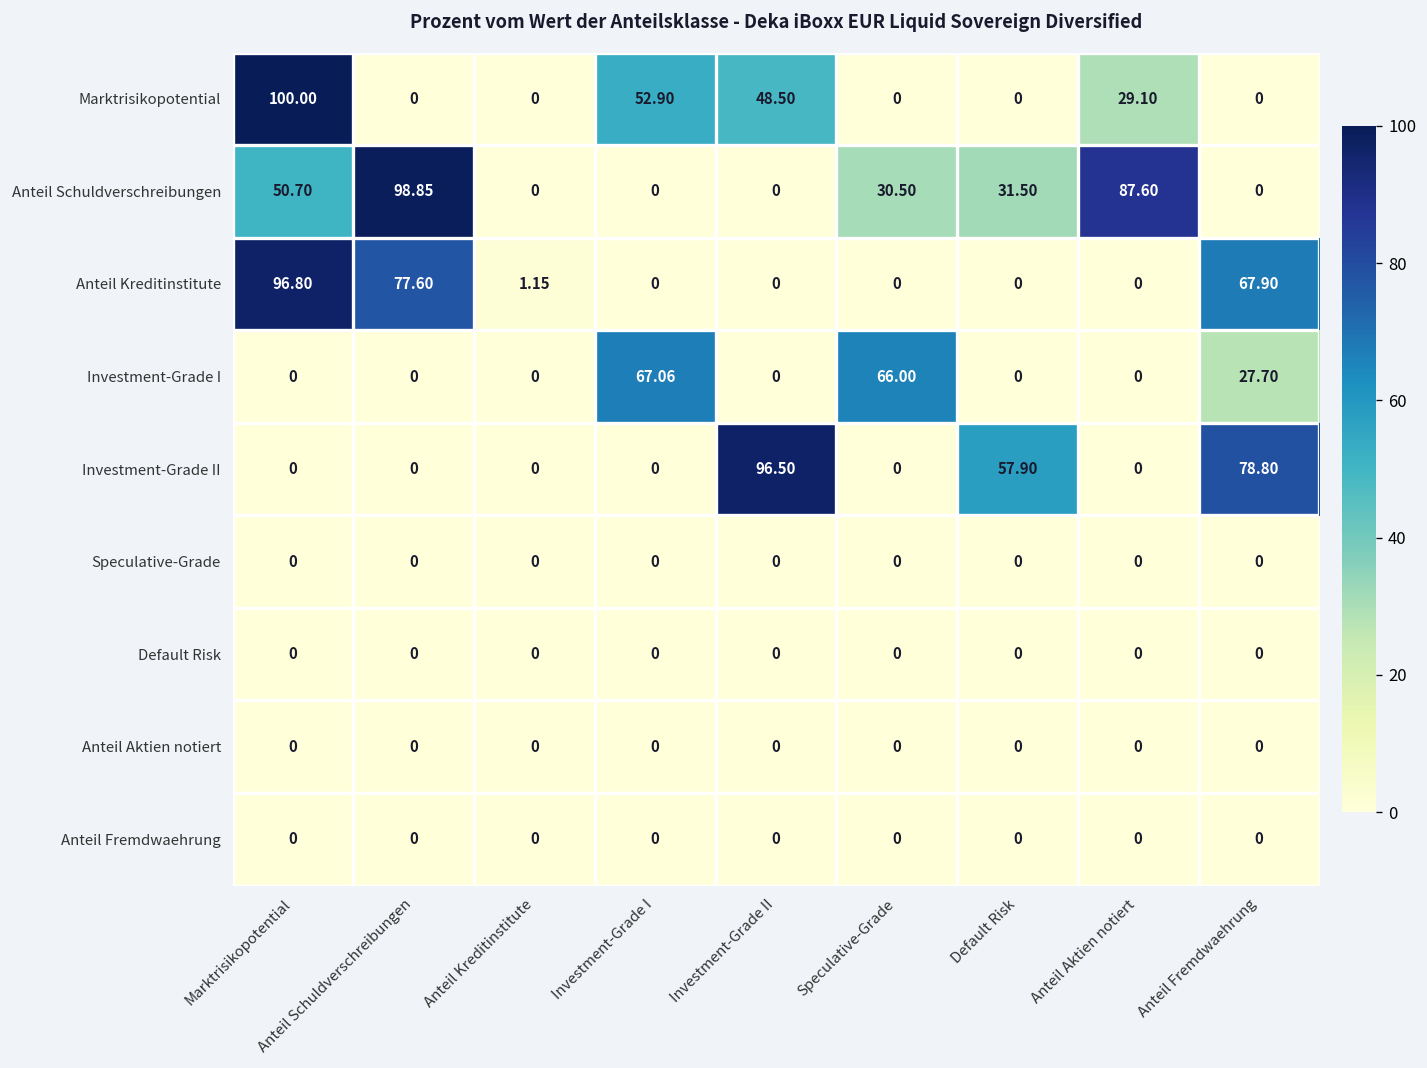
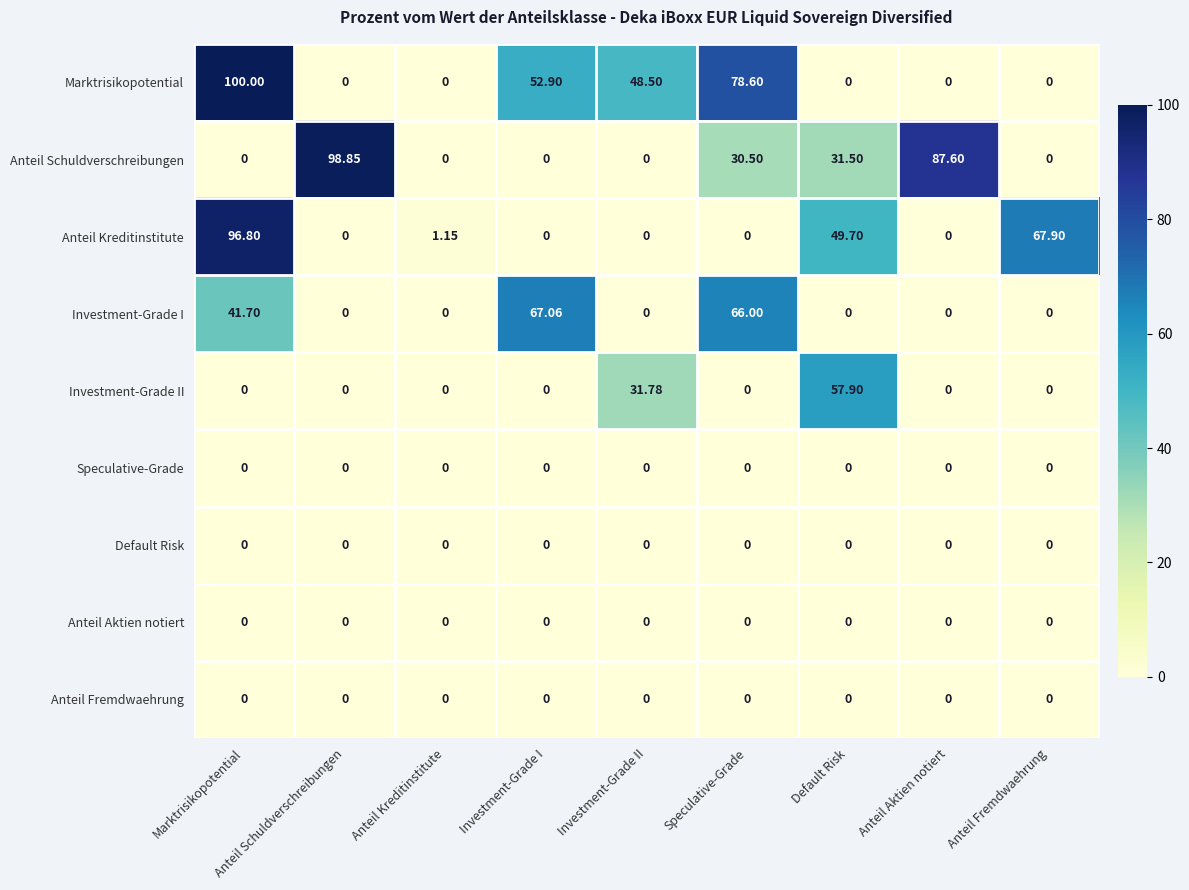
  {
    "Marktrisikopotential": {
      "Marktrisikopotential": 100.00,
      "Anteil Schuldverschreibungen": 0,
      "Anteil Kreditinstitute": 0,
      "Investment-Grade I": 52.90,
      "Investment-Grade II": 48.50,
-     "Speculative-Grade": 0,
+     "Speculative-Grade": 78.60,
      "Default Risk": 0,
-     "Anteil Aktien notiert": 29.10,
+     "Anteil Aktien notiert": 0,
      "Anteil Fremdwaehrung": 0
    },
    "Anteil Schuldverschreibungen": {
-     "Marktrisikopotential": 50.70,
+     "Marktrisikopotential": 0,
      "Anteil Schuldverschreibungen": 98.85,
      "Anteil Kreditinstitute": 0,
      "Investment-Grade I": 0,
      "Investment-Grade II": 0,
      "Speculative-Grade": 30.50,
      "Default Risk": 31.50,
      "Anteil Aktien notiert": 87.60,
      "Anteil Fremdwaehrung": 0
    },
    "Anteil Kreditinstitute": {
      "Marktrisikopotential": 96.80,
-     "Anteil Schuldverschreibungen": 77.60,
+     "Anteil Schuldverschreibungen": 0,
      "Anteil Kreditinstitute": 1.15,
      "Investment-Grade I": 0,
      "Investment-Grade II": 0,
      "Speculative-Grade": 0,
-     "Default Risk": 0,
+     "Default Risk": 49.70,
      "Anteil Aktien notiert": 0,
      "Anteil Fremdwaehrung": 67.90
    },
    "Investment-Grade I": {
-     "Marktrisikopotential": 0,
+     "Marktrisikopotential": 41.70,
      "Anteil Schuldverschreibungen": 0,
      "Anteil Kreditinstitute": 0,
      "Investment-Grade I": 67.06,
      "Investment-Grade II": 0,
      "Speculative-Grade": 66.00,
      "Default Risk": 0,
      "Anteil Aktien notiert": 0,
-     "Anteil Fremdwaehrung": 27.70
+     "Anteil Fremdwaehrung": 0
    },
    "Investment-Grade II": {
      "Marktrisikopotential": 0,
      "Anteil Schuldverschreibungen": 0,
      "Anteil Kreditinstitute": 0,
      "Investment-Grade I": 0,
-     "Investment-Grade II": 96.50,
+     "Investment-Grade II": 31.78,
      "Speculative-Grade": 0,
      "Default Risk": 57.90,
      "Anteil Aktien notiert": 0,
-     "Anteil Fremdwaehrung": 78.80
+     "Anteil Fremdwaehrung": 0
    },
    "Speculative-Grade": {
      "Marktrisikopotential": 0,
      "Anteil Schuldverschreibungen": 0,
      "Anteil Kreditinstitute": 0,
      "Investment-Grade I": 0,
      "Investment-Grade II": 0,
      "Speculative-Grade": 0,
      "Default Risk": 0,
      "Anteil Aktien notiert": 0,
      "Anteil Fremdwaehrung": 0
    },
    "Default Risk": {
      "Marktrisikopotential": 0,
      "Anteil Schuldverschreibungen": 0,
      "Anteil Kreditinstitute": 0,
      "Investment-Grade I": 0,
      "Investment-Grade II": 0,
      "Speculative-Grade": 0,
      "Default Risk": 0,
      "Anteil Aktien notiert": 0,
      "Anteil Fremdwaehrung": 0
    },
    "Anteil Aktien notiert": {
      "Marktrisikopotential": 0,
      "Anteil Schuldverschreibungen": 0,
      "Anteil Kreditinstitute": 0,
      "Investment-Grade I": 0,
      "Investment-Grade II": 0,
      "Speculative-Grade": 0,
      "Default Risk": 0,
      "Anteil Aktien notiert": 0,
      "Anteil Fremdwaehrung": 0
    },
    "Anteil Fremdwaehrung": {
      "Marktrisikopotential": 0,
      "Anteil Schuldverschreibungen": 0,
      "Anteil Kreditinstitute": 0,
      "Investment-Grade I": 0,
      "Investment-Grade II": 0,
      "Speculative-Grade": 0,
      "Default Risk": 0,
      "Anteil Aktien notiert": 0,
      "Anteil Fremdwaehrung": 0
    }
  }
